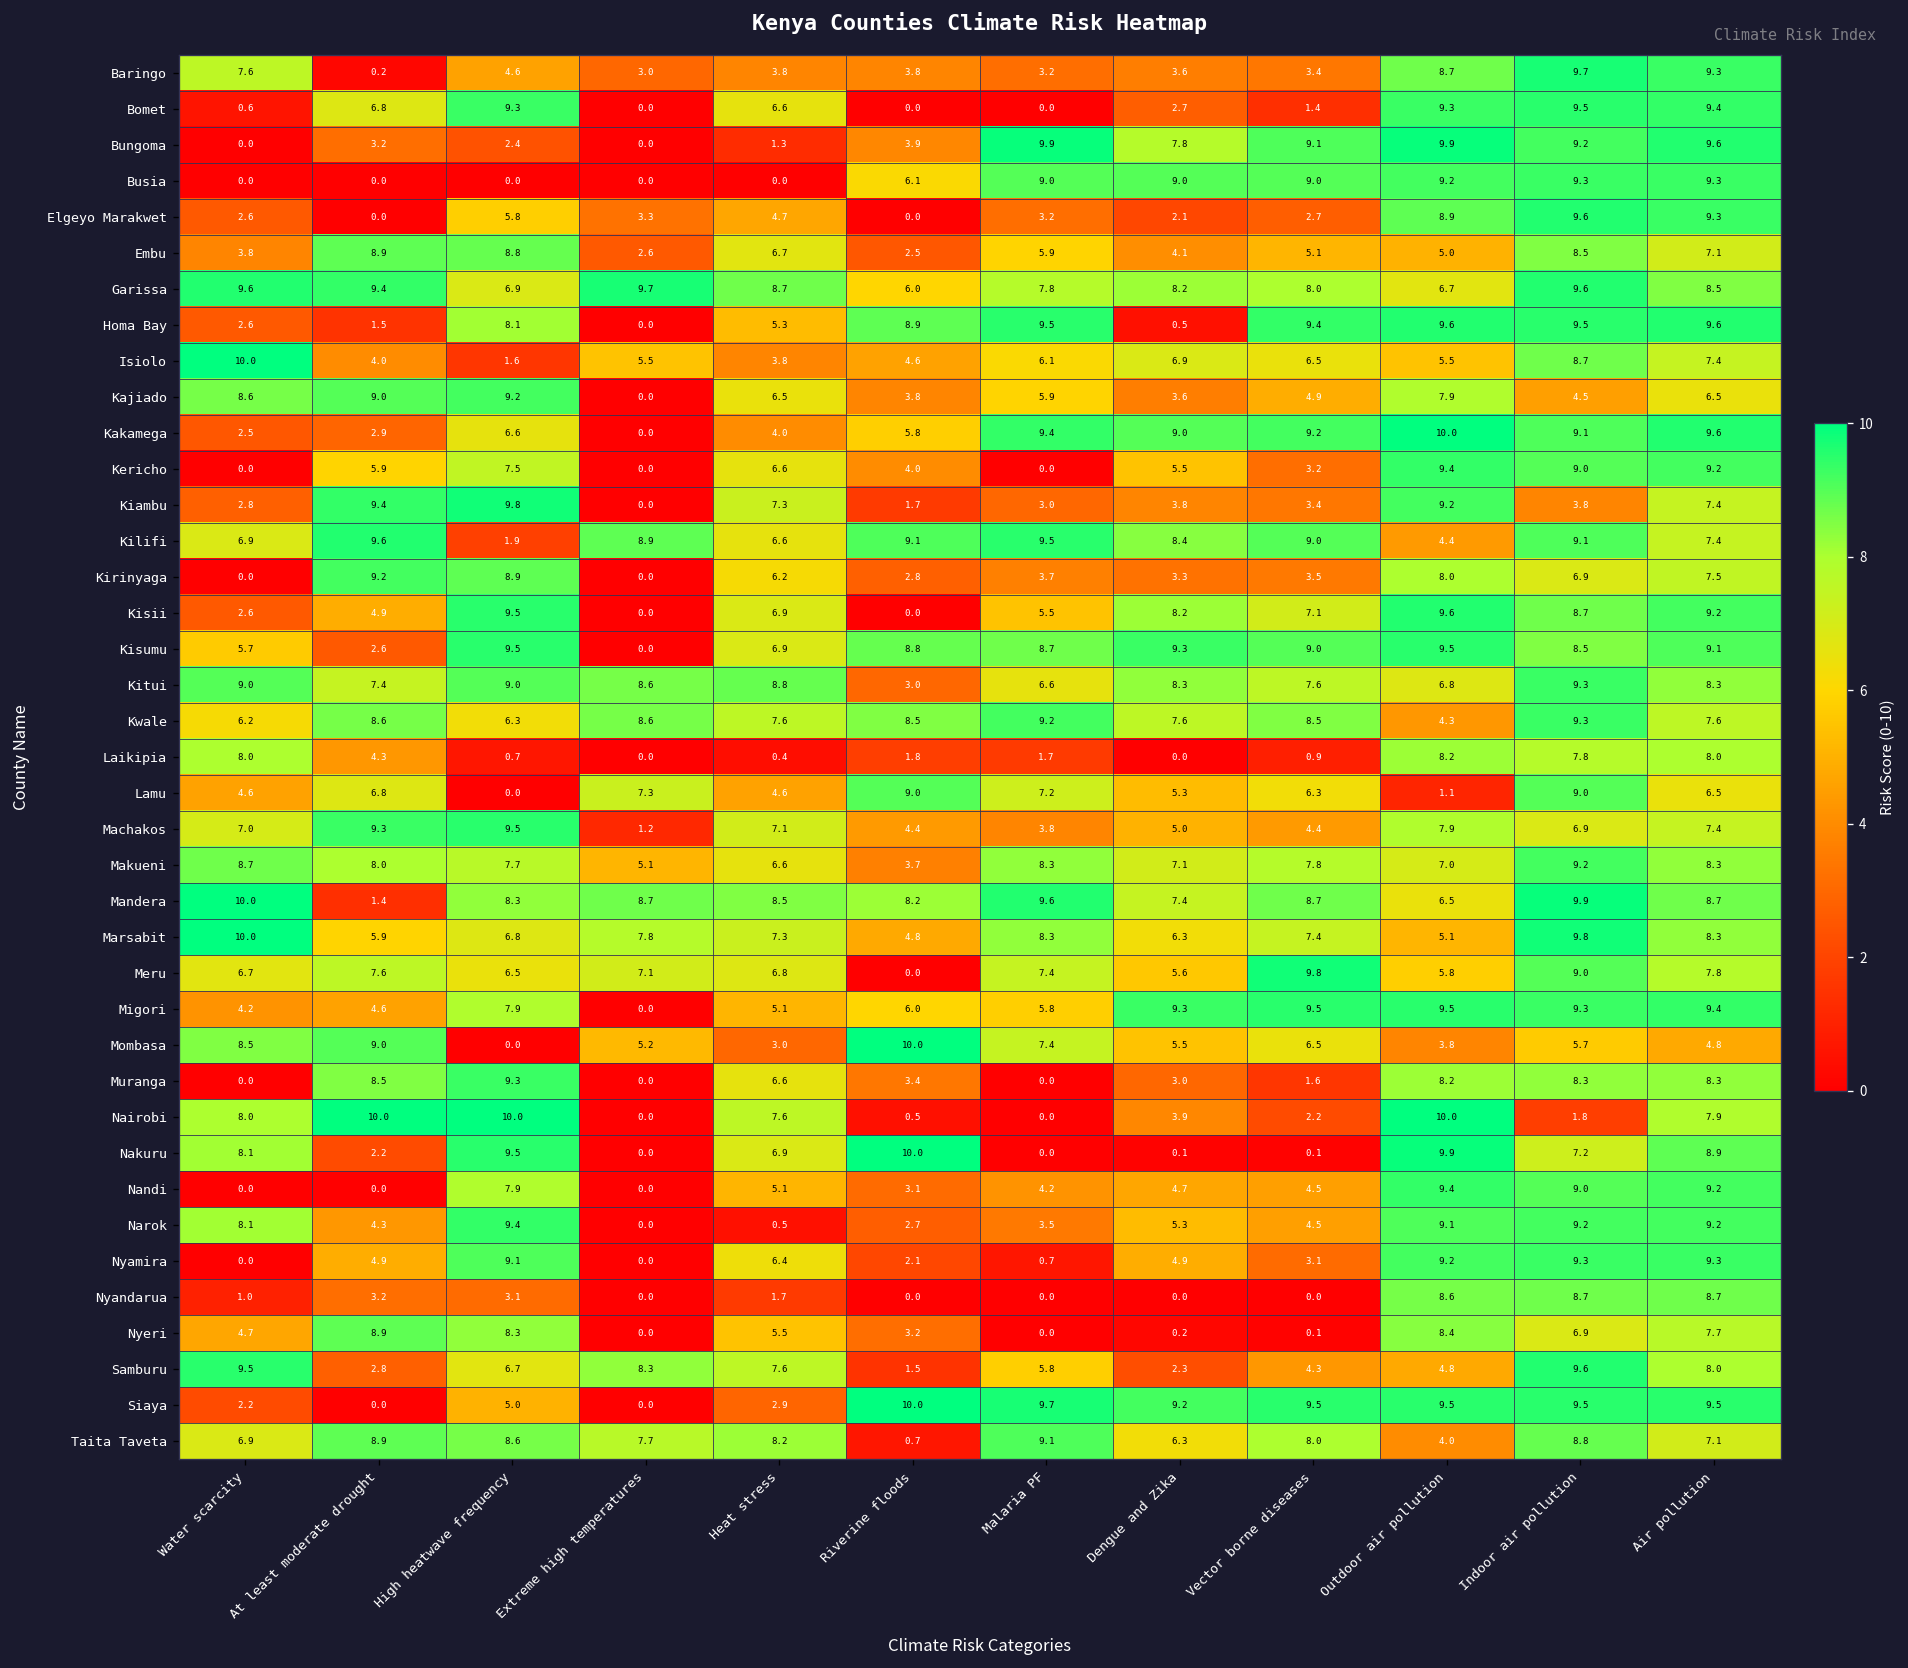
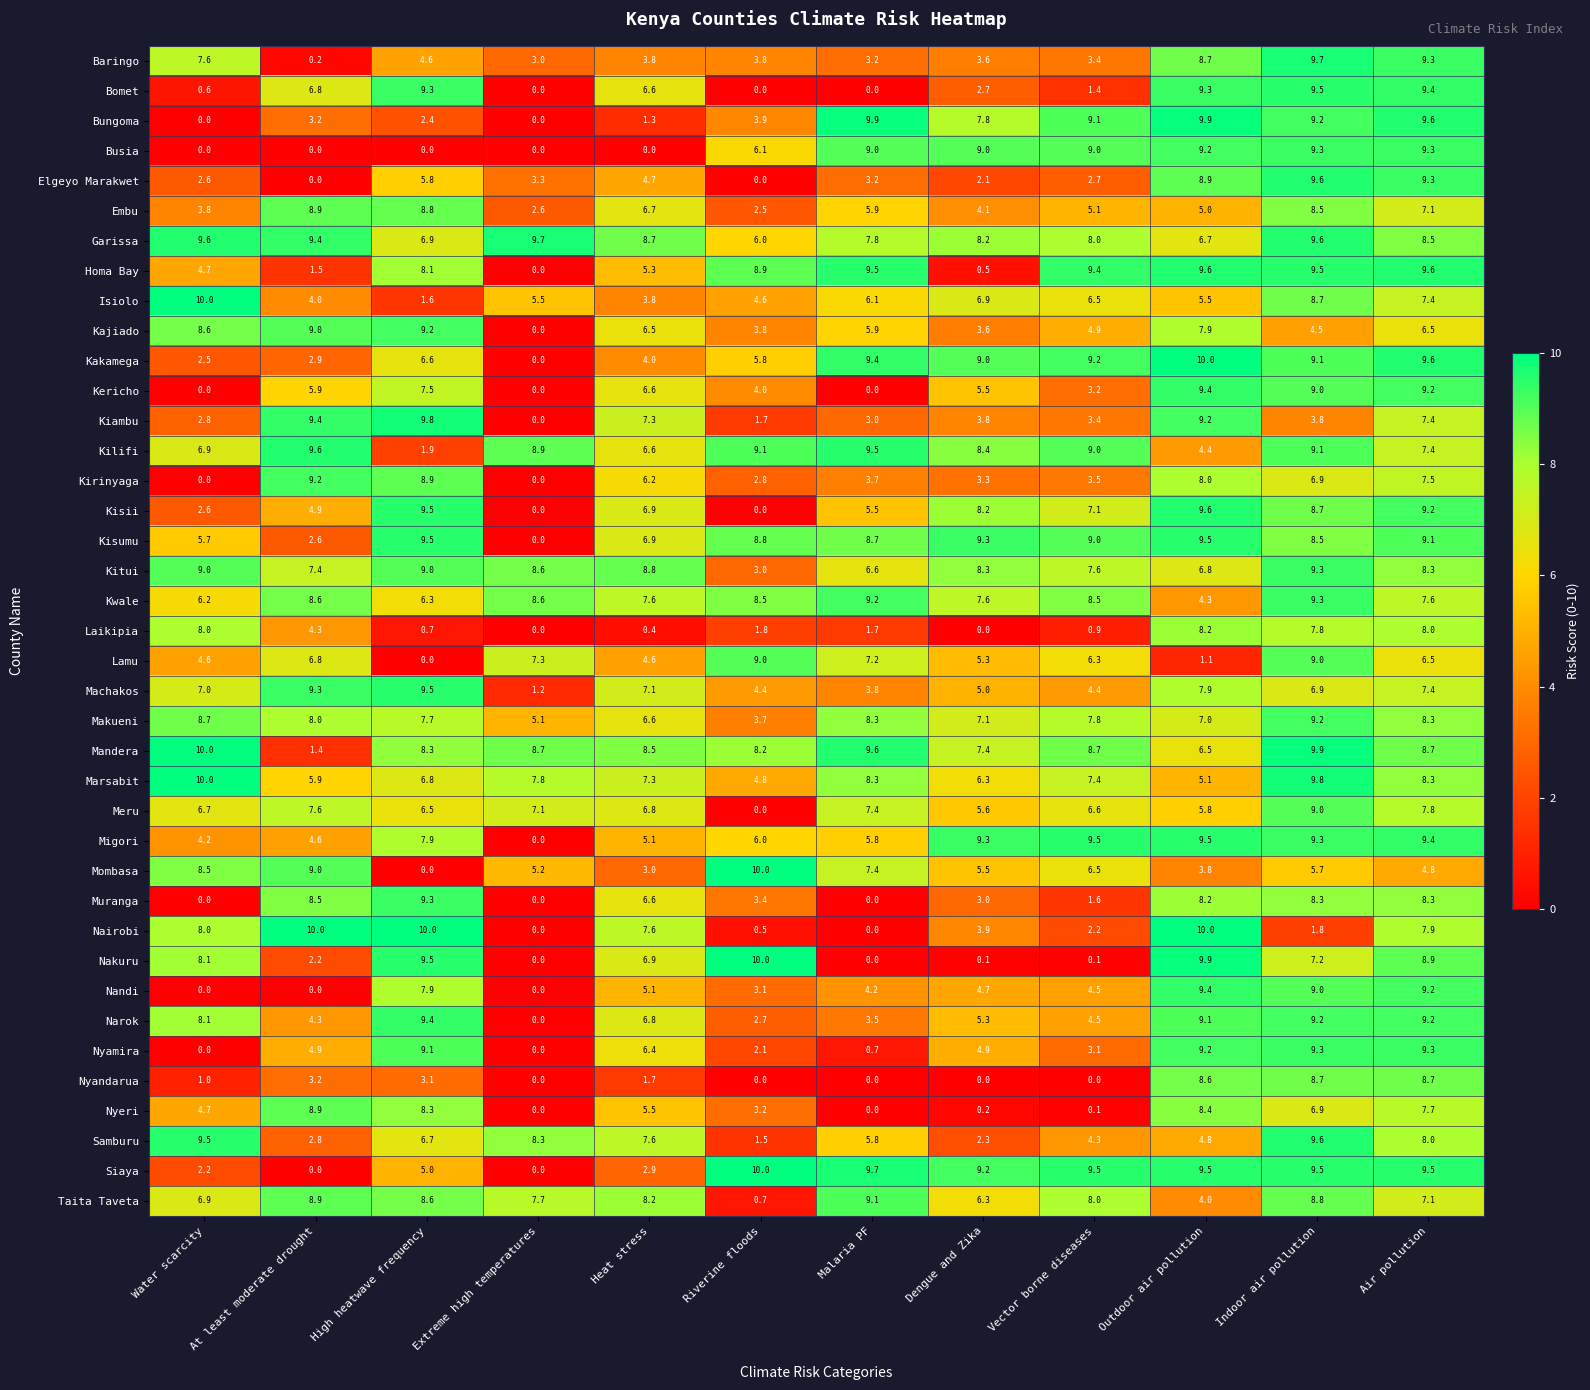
  {
    "Homa Bay": {
-     "Water scarcity": 2.6,
+     "Water scarcity": 4.7,
      "At least moderate drought": 1.5,
      "High heatwave frequency": 8.1,
      "Extreme high temperatures": 0.0,
      "Heat stress": 5.3,
      "Riverine floods": 8.9,
      "Malaria PF": 9.5,
      "Dengue and Zika": 0.5,
      "Vector borne diseases": 9.4,
      "Outdoor air pollution": 9.6,
      "Indoor air pollution": 9.5,
      "Air pollution": 9.6
    },
    "Meru": {
      "Water scarcity": 6.7,
      "At least moderate drought": 7.6,
      "High heatwave frequency": 6.5,
      "Extreme high temperatures": 7.1,
      "Heat stress": 6.8,
      "Riverine floods": 0.0,
      "Malaria PF": 7.4,
      "Dengue and Zika": 5.6,
-     "Vector borne diseases": 9.8,
+     "Vector borne diseases": 6.6,
      "Outdoor air pollution": 5.8,
      "Indoor air pollution": 9.0,
      "Air pollution": 7.8
    },
    "Narok": {
      "Water scarcity": 8.1,
      "At least moderate drought": 4.3,
      "High heatwave frequency": 9.4,
      "Extreme high temperatures": 0.0,
-     "Heat stress": 0.5,
+     "Heat stress": 6.8,
      "Riverine floods": 2.7,
      "Malaria PF": 3.5,
      "Dengue and Zika": 5.3,
      "Vector borne diseases": 4.5,
      "Outdoor air pollution": 9.1,
      "Indoor air pollution": 9.2,
      "Air pollution": 9.2
    }
  }
